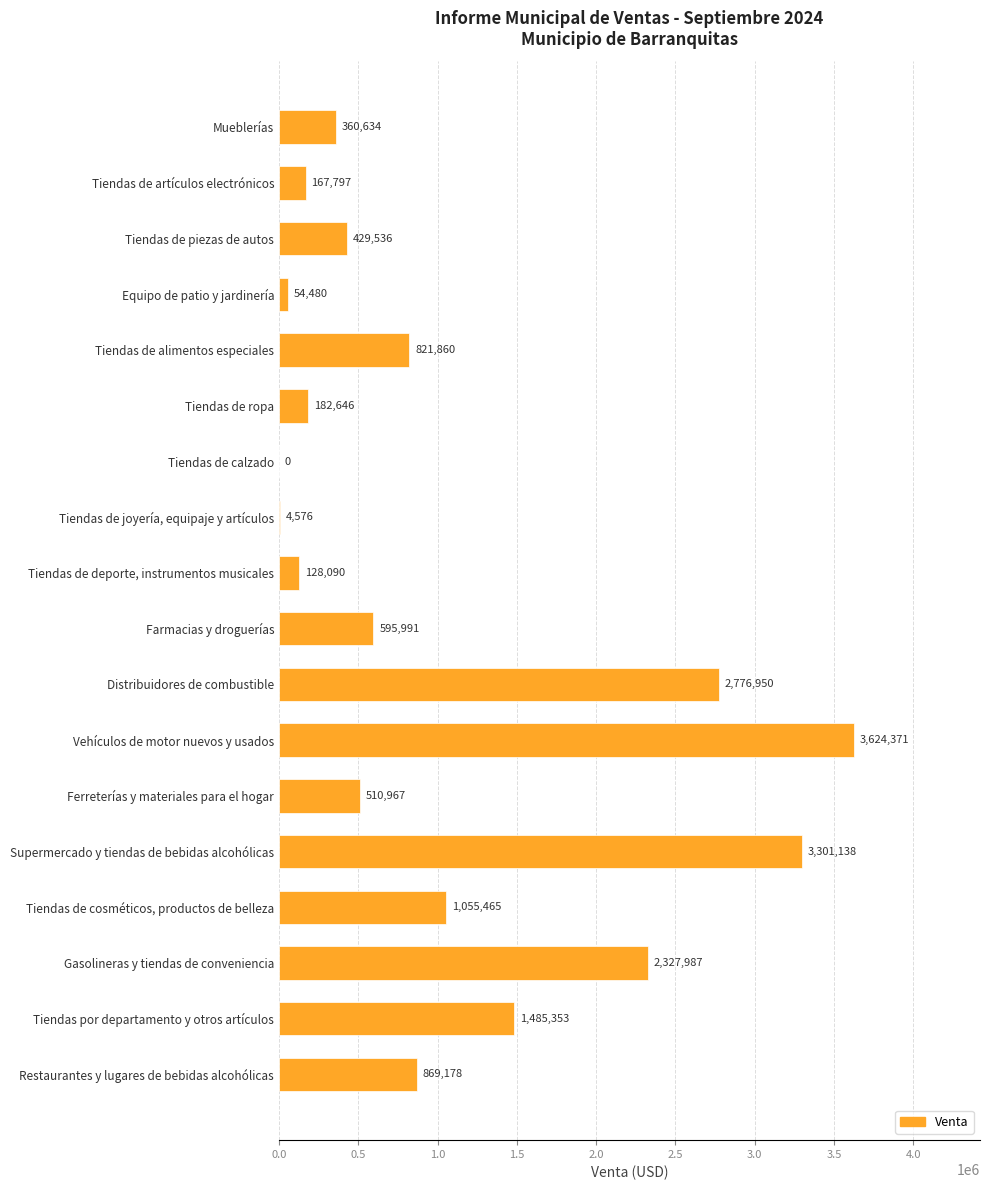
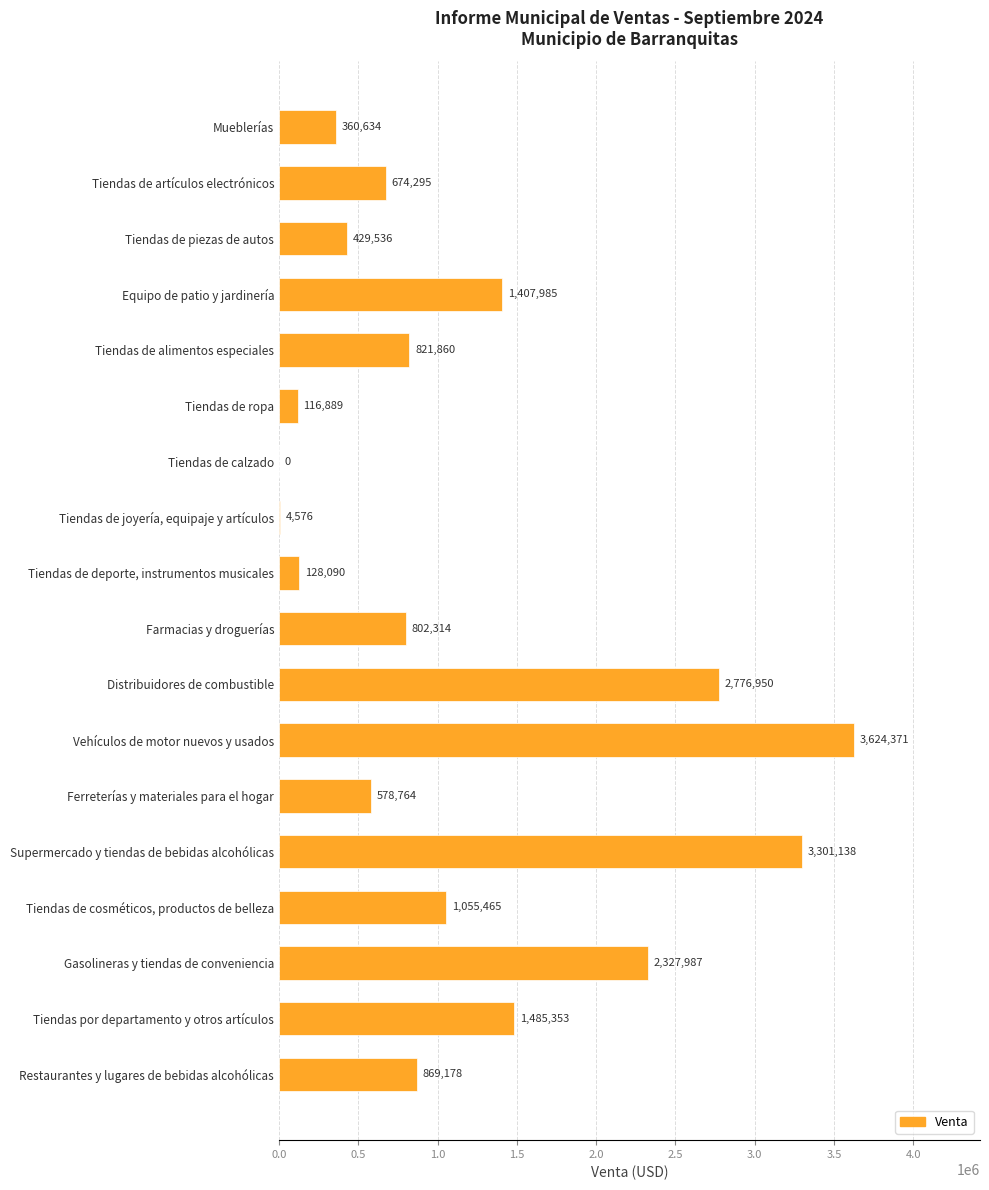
  {
    "Mueblerías": "360,634",
-   "Tiendas de artículos electrónicos": "167,797",
+   "Tiendas de artículos electrónicos": "674,295",
    "Tiendas de piezas de autos": "429,536",
-   "Equipo de patio y jardinería": "54,480",
+   "Equipo de patio y jardinería": "1,407,985",
    "Tiendas de alimentos especiales": "821,860",
-   "Tiendas de ropa": "182,646",
+   "Tiendas de ropa": "116,889",
    "Tiendas de calzado": "0",
    "Tiendas de joyería, equipaje y artículos": "4,576",
    "Tiendas de deporte, instrumentos musicales": "128,090",
-   "Farmacias y droguerías": "595,991",
+   "Farmacias y droguerías": "802,314",
    "Distribuidores de combustible": "2,776,950",
    "Vehículos de motor nuevos y usados": "3,624,371",
-   "Ferreterías y materiales para el hogar": "510,967",
+   "Ferreterías y materiales para el hogar": "578,764",
    "Supermercado y tiendas de bebidas alcohólicas": "3,301,138",
    "Tiendas de cosméticos, productos de belleza": "1,055,465",
    "Gasolineras y tiendas de conveniencia": "2,327,987",
    "Tiendas por departamento y otros artículos": "1,485,353",
    "Restaurantes y lugares de bebidas alcohólicas": "869,178"
  }
